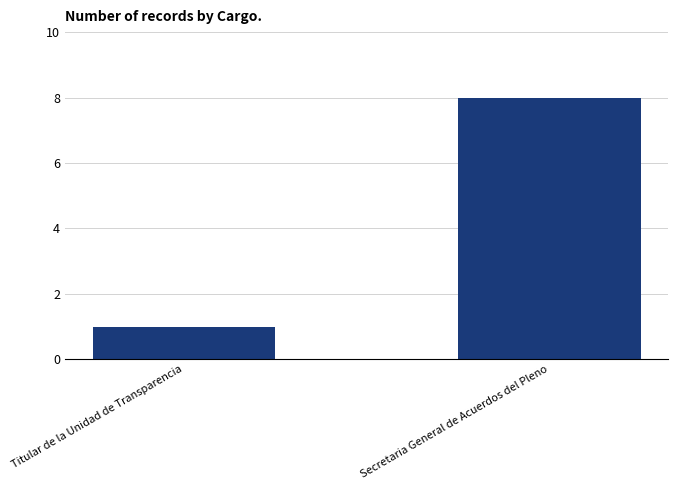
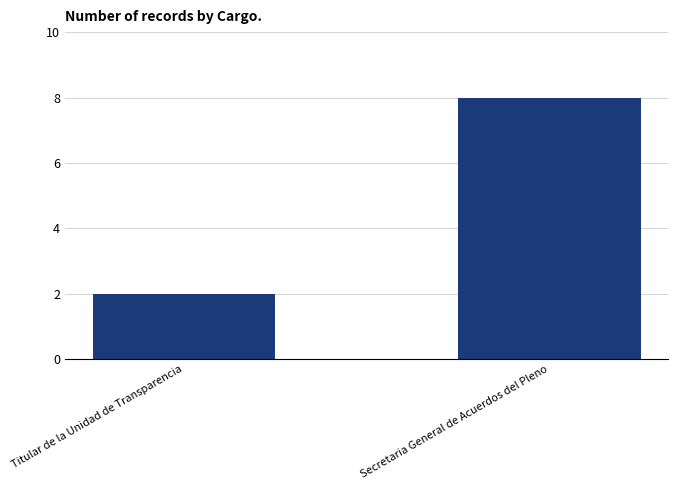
  {
-   "Titular de la Unidad de Transparencia": 1,
+   "Titular de la Unidad de Transparencia": 2,
    "Secretaria General de Acuerdos del Pleno": 8
  }
